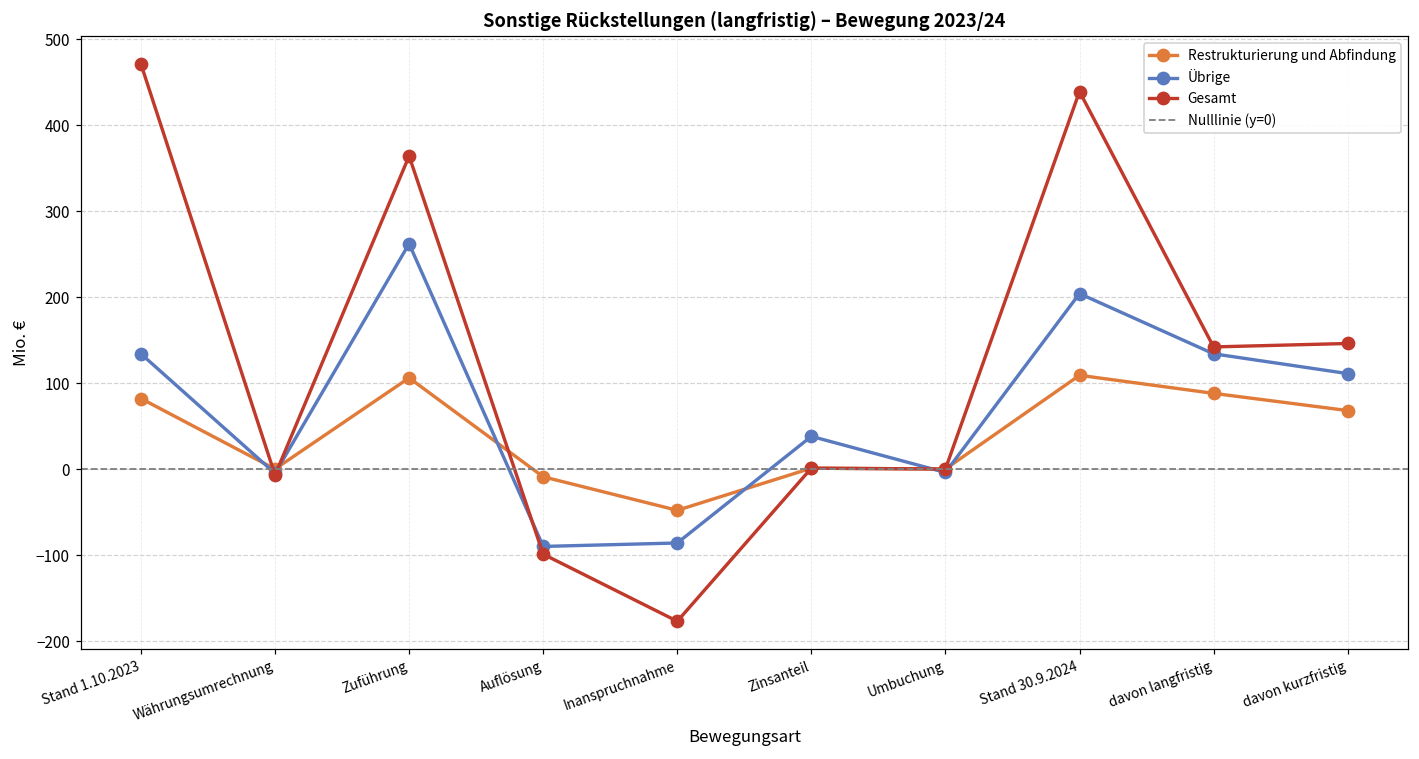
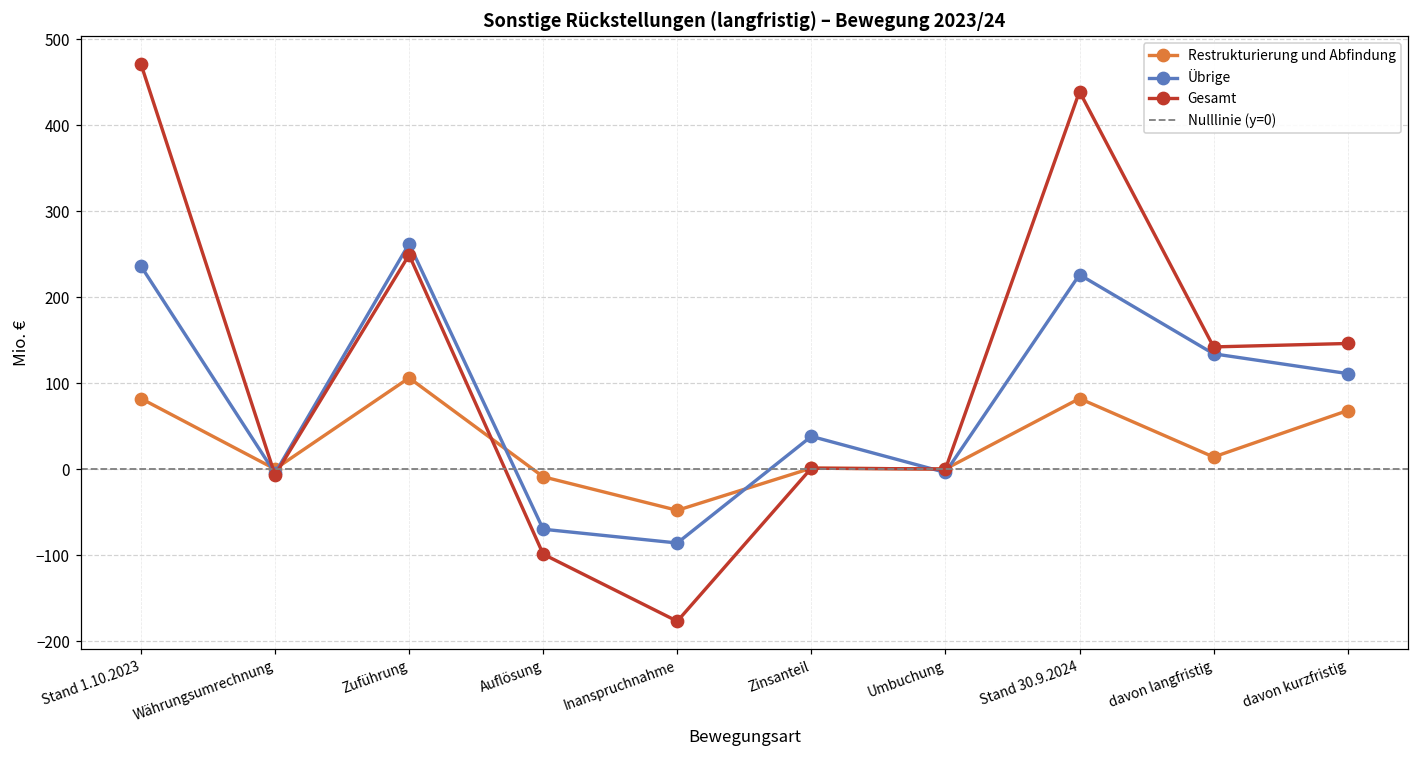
  {
    "Restrukturierung und Abfindung": {
      "Stand 1.10.2023": 80,
      "Währungsumrechnung": 0,
      "Zuführung": 110,
      "Auflösung": -10,
      "Inanspruchnahme": -50,
-     "Stand 30.9.2024": 110,
-     "davon langfristig": 90,
+     "Stand 30.9.2024": 80,
+     "davon langfristig": 10,
      "davon kurzfristig": 70
    },
    "Übrige": {
-     "Stand 1.10.2023": 130,
+     "Stand 1.10.2023": 240,
      "Zuführung": 260,
-     "Auflösung": -90,
+     "Auflösung": -70,
      "Inanspruchnahme": -90,
      "Zinsanteil": 40,
      "Umbuchung": 0,
-     "Stand 30.9.2024": 200,
+     "Stand 30.9.2024": 230,
      "davon langfristig": 130,
      "davon kurzfristig": 110
    },
    "Gesamt": {
      "Stand 1.10.2023": 470,
-     "Zuführung": 360,
+     "Zuführung": 250,
      "Auflösung": -100,
      "Inanspruchnahme": -180,
      "Stand 30.9.2024": 440,
      "davon langfristig": 140,
      "davon kurzfristig": 150
    }
  }
